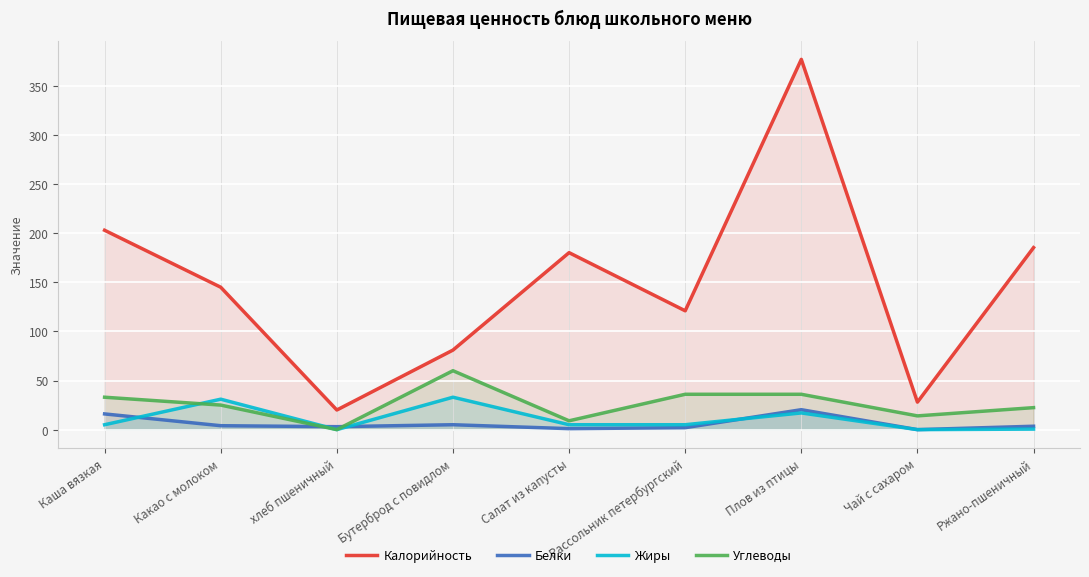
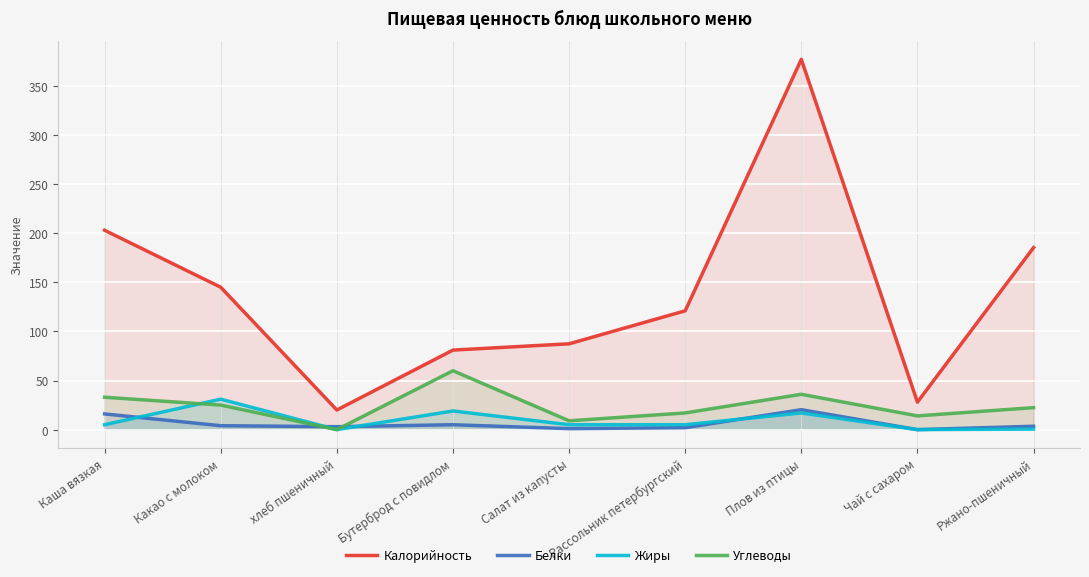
  {
    "Калорийность": {
      "Каша вязкая": 200,
      "Какао с молоком": 150,
      "хлеб пшеничный": 20,
      "Бутерброд с повидлом": 80,
-     "Салат из капусты": 180,
+     "Салат из капусты": 90,
      "Рассольник петербургский": 120,
      "Плов из птицы": 380,
      "Чай с сахаром": 30,
      "Ржано-пшеничный": 190
    },
    "Белки": {
      "Каша вязкая": 20,
      "Какао с молоком": 0,
      "хлеб пшеничный": 0,
      "Бутерброд с повидлом": 10,
      "Салат из капусты": 0,
      "Рассольник петербургский": 0,
      "Плов из птицы": 20,
      "Ржано-пшеничный": 0
    },
    "Жиры": {
      "Каша вязкая": 10,
      "Какао с молоком": 30,
-     "Бутерброд с повидлом": 30,
+     "Бутерброд с повидлом": 20,
      "Салат из капусты": 10,
      "Рассольник петербургский": 10,
      "Плов из птицы": 20,
      "Ржано-пшеничный": 0
    },
    "Углеводы": {
      "Каша вязкая": 30,
      "Какао с молоком": 30,
      "Бутерброд с повидлом": 60,
      "Салат из капусты": 10,
-     "Рассольник петербургский": 40,
+     "Рассольник петербургский": 20,
      "Плов из птицы": 40,
      "Чай с сахаром": 10,
      "Ржано-пшеничный": 20
    }
  }
